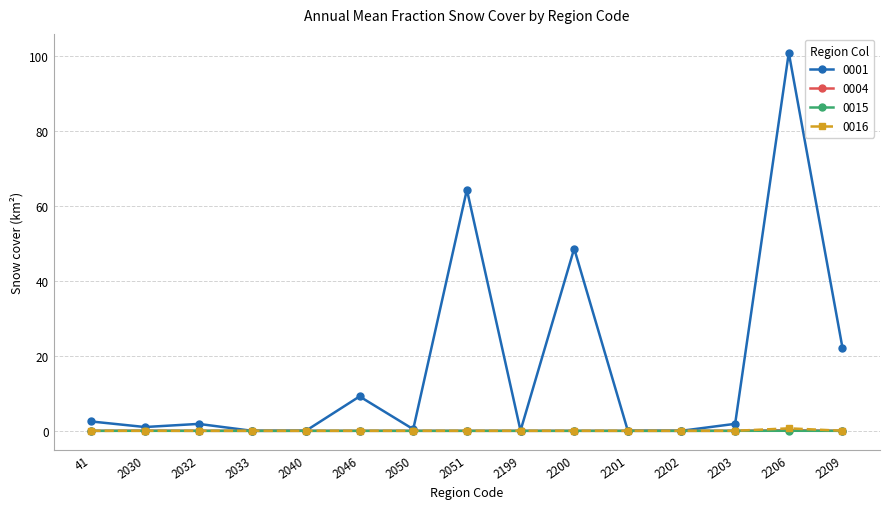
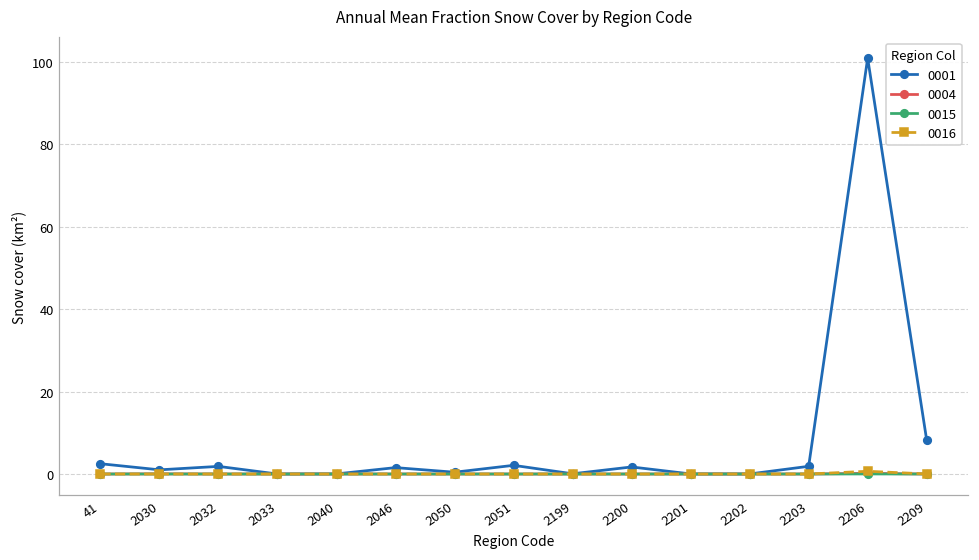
  {
    "0001": {
      "41": 2,
      "2030": 1,
      "2032": 2,
-     "2046": 9,
-     "2051": 64,
-     "2200": 49,
+     "2046": 2,
+     "2051": 2,
+     "2200": 2,
      "2203": 2,
      "2206": 101,
-     "2209": 22
+     "2209": 8
    }
  }
